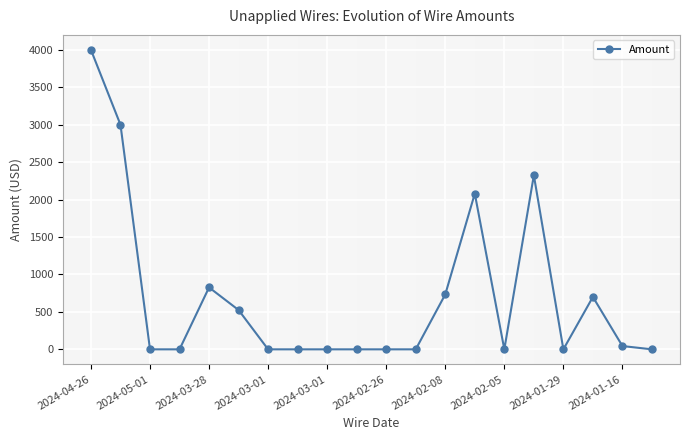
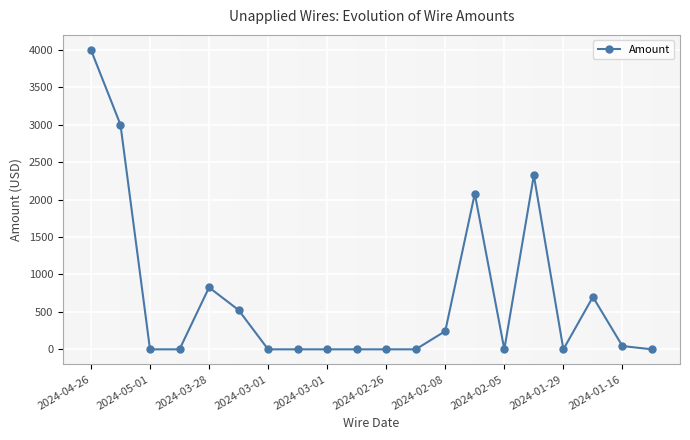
  {
    "2024-04-26": 4000,
    "2024-03-28": 800,
    "2024-02-26": 0,
-   "2024-02-08": 700,
+   "2024-02-08": 200,
    "2024-02-05": 0,
    "2024-01-16": 0
  }
